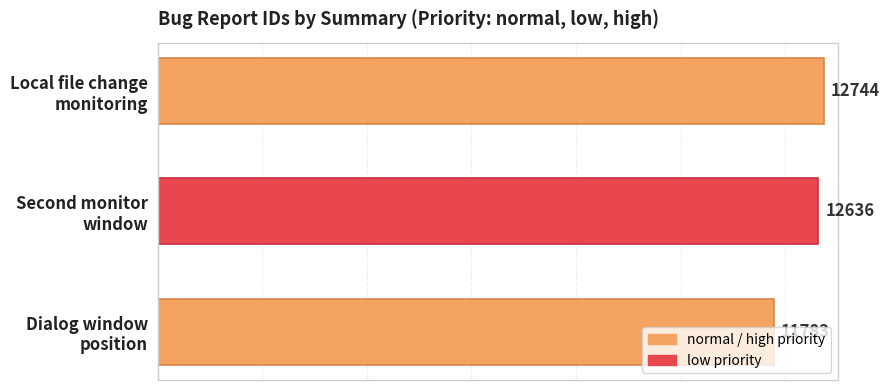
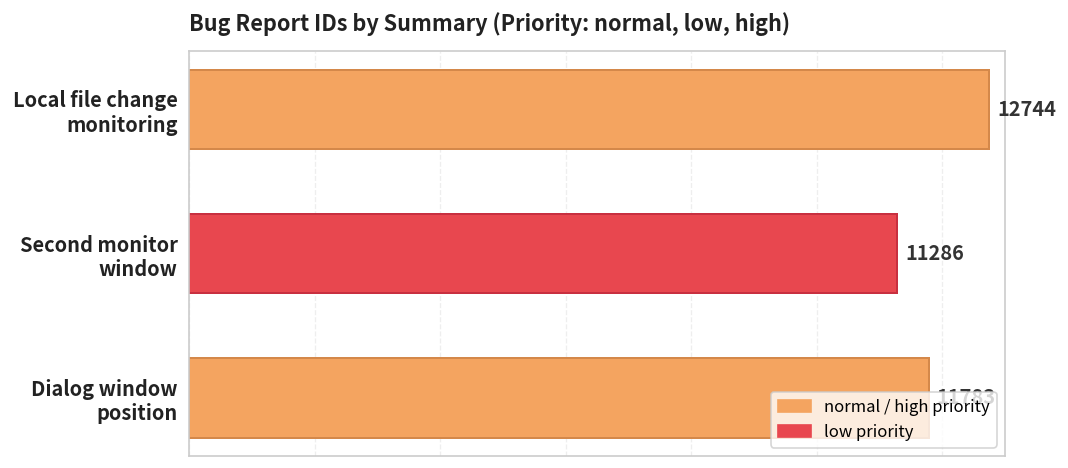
  {
    "Local file change monitoring": 12744,
-   "Second monitor window": 12636
+   "Second monitor window": 11286
  }
